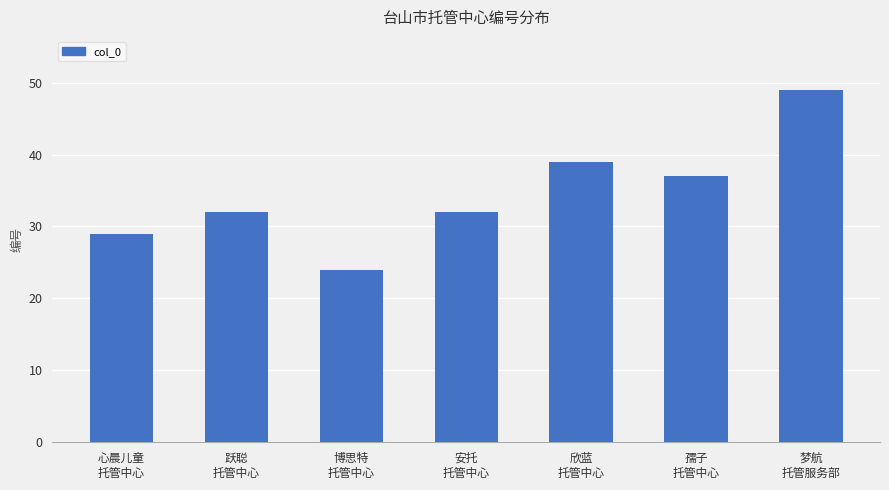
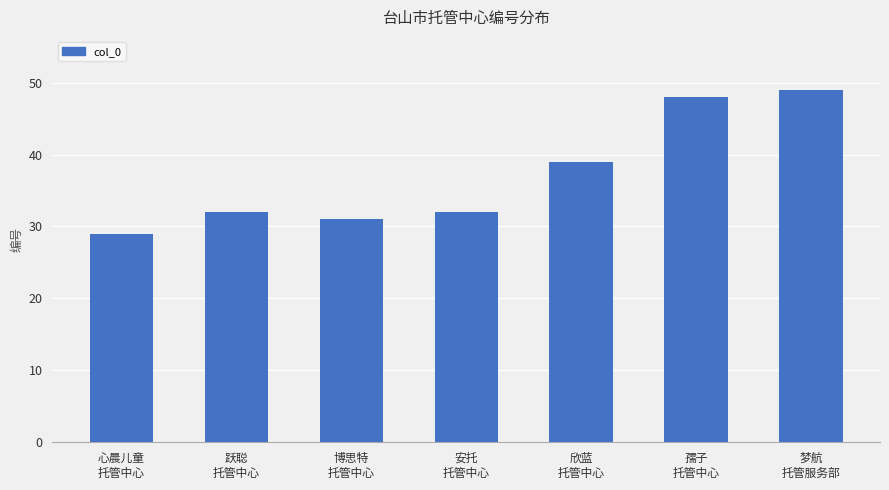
  {
    "心晨儿童 托管中心": 29,
    "跃聪 托管中心": 32,
-   "博思特 托管中心": 24,
+   "博思特 托管中心": 31,
    "安托 托管中心": 32,
    "欣蓝 托管中心": 39,
-   "孺子 托管中心": 37,
+   "孺子 托管中心": 48,
    "梦航 托管服务部": 49
  }
